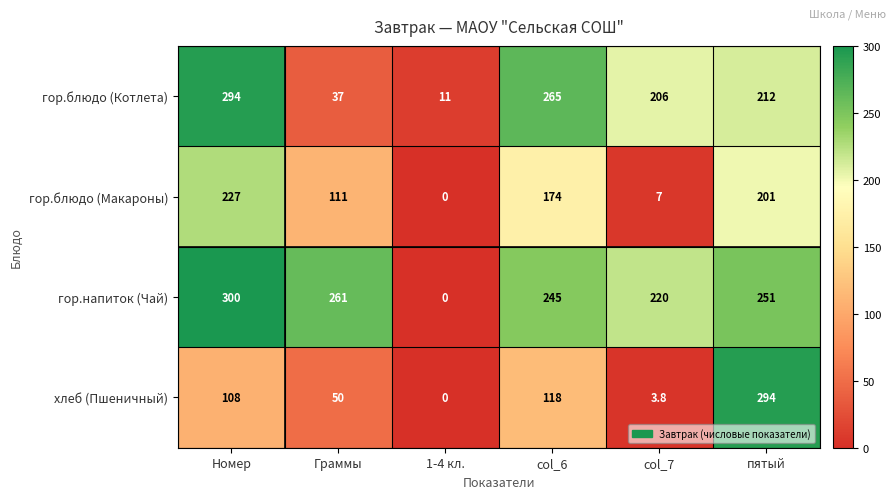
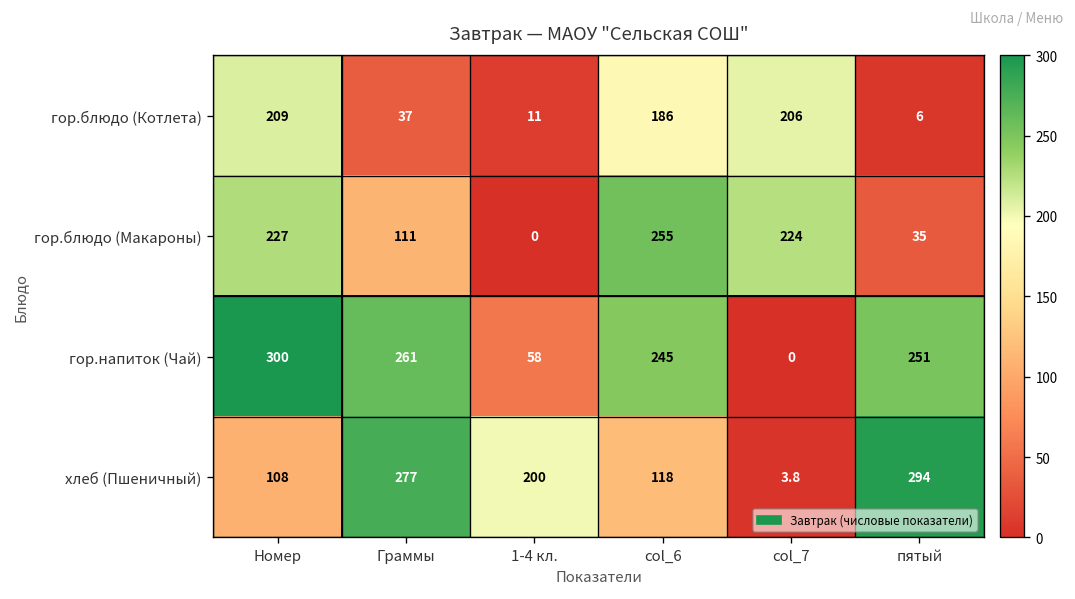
  {
    "гор.блюдо (Котлета)": {
-     "Номер": 294,
+     "Номер": 209,
      "Граммы": 37,
      "1-4 кл.": 11,
-     "col_6": 265,
+     "col_6": 186,
      "col_7": 206,
-     "пятый": 212
+     "пятый": 6
    },
    "гор.блюдо (Макароны)": {
      "Номер": 227,
      "Граммы": 111,
      "1-4 кл.": 0,
-     "col_6": 174,
-     "col_7": 7,
-     "пятый": 201
+     "col_6": 255,
+     "col_7": 224,
+     "пятый": 35
    },
    "гор.напиток (Чай)": {
      "Номер": 300,
      "Граммы": 261,
-     "1-4 кл.": 0,
+     "1-4 кл.": 58,
      "col_6": 245,
-     "col_7": 220,
+     "col_7": 0,
      "пятый": 251
    },
    "хлеб (Пшеничный)": {
      "Номер": 108,
-     "Граммы": 50,
-     "1-4 кл.": 0,
+     "Граммы": 277,
+     "1-4 кл.": 200,
      "col_6": 118,
      "col_7": 3.8,
      "пятый": 294
    }
  }
